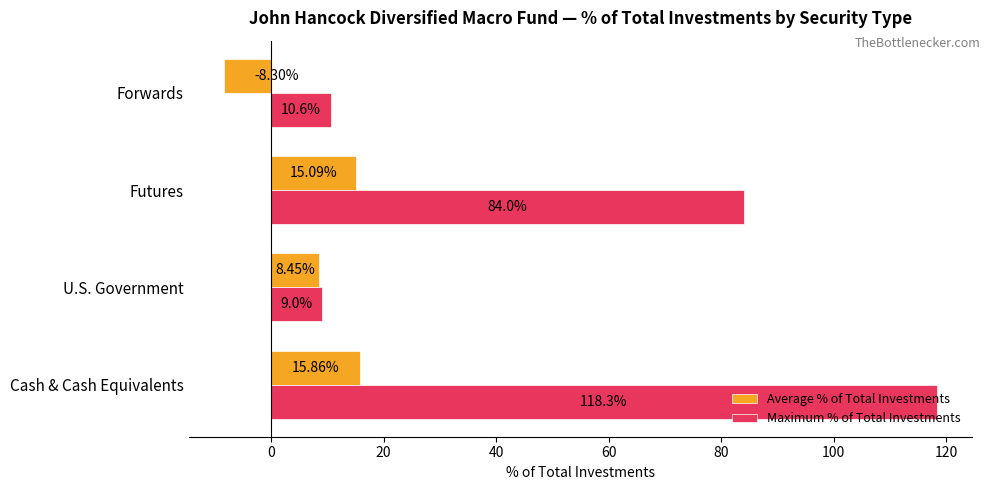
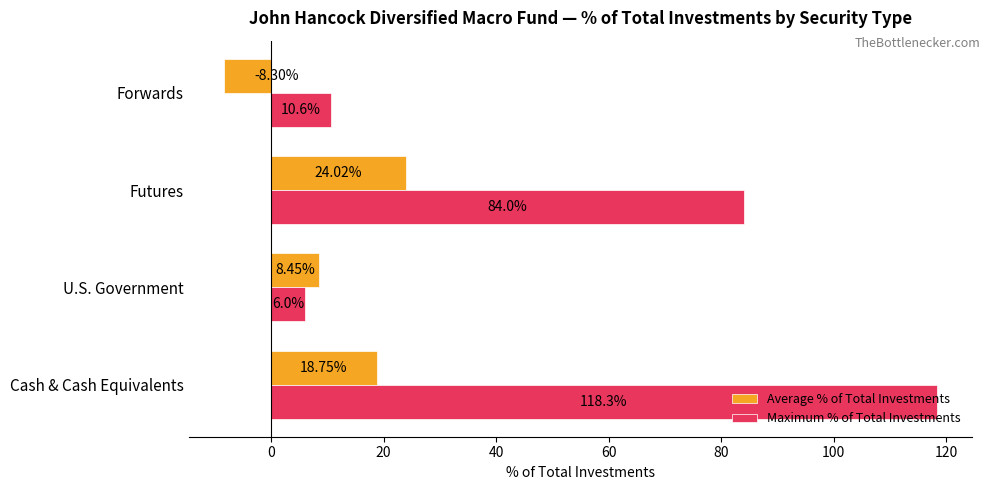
  {
    "Average % of Total Investments": {
-     "Futures": "15.09%",
+     "Futures": "24.02%",
      "U.S. Government": "8.45%",
-     "Cash & Cash Equivalents": "15.86%"
+     "Cash & Cash Equivalents": "18.75%"
    },
    "Maximum % of Total Investments": {
      "Forwards": "10.6%",
      "Futures": "84.0%",
-     "U.S. Government": "9.0%",
+     "U.S. Government": "6.0%",
      "Cash & Cash Equivalents": "118.3%"
    }
  }
